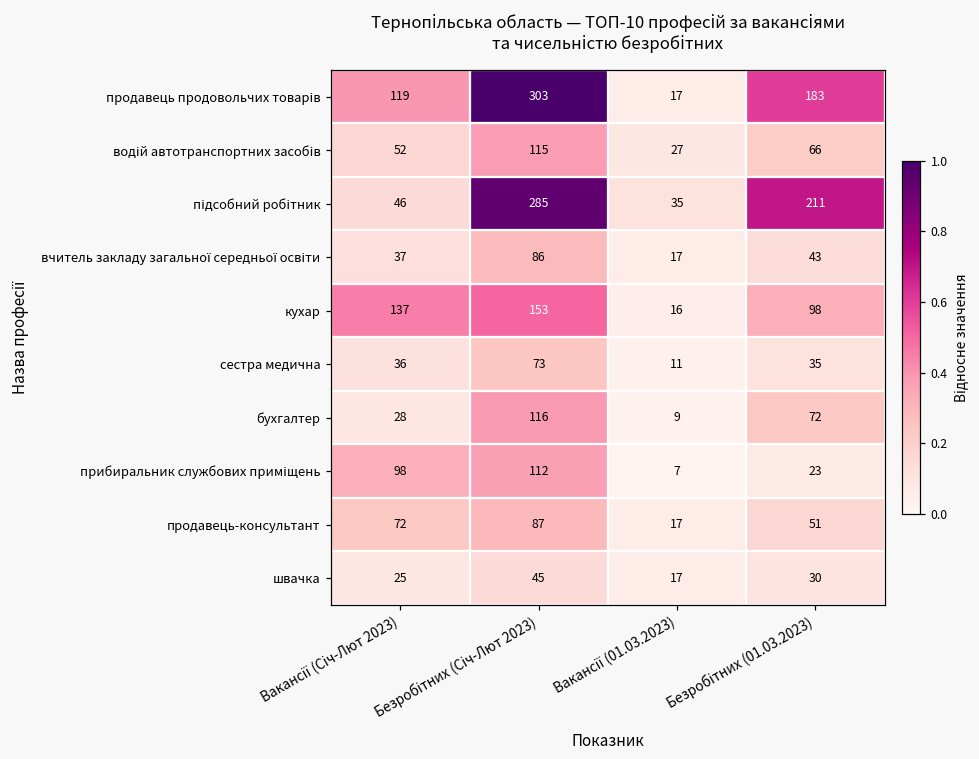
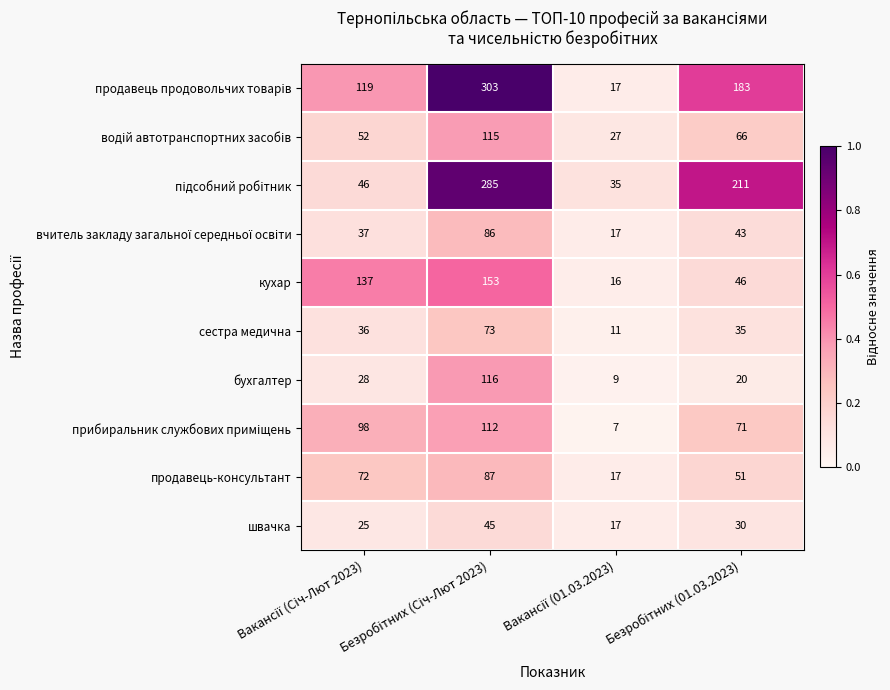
  {
    "продавець продовольчих товарів": {
      "Вакансії (Січ-Лют 2023)": 119,
      "Безробітних (Січ-Лют 2023)": 303,
      "Вакансії (01.03.2023)": 17,
      "Безробітних (01.03.2023)": 183
    },
    "водій автотранспортних засобів": {
      "Вакансії (Січ-Лют 2023)": 52,
      "Безробітних (Січ-Лют 2023)": 115,
      "Вакансії (01.03.2023)": 27,
      "Безробітних (01.03.2023)": 66
    },
    "підсобний робітник": {
      "Вакансії (Січ-Лют 2023)": 46,
      "Безробітних (Січ-Лют 2023)": 285,
      "Вакансії (01.03.2023)": 35,
      "Безробітних (01.03.2023)": 211
    },
    "вчитель закладу загальної середньої освіти": {
      "Вакансії (Січ-Лют 2023)": 37,
      "Безробітних (Січ-Лют 2023)": 86,
      "Вакансії (01.03.2023)": 17,
      "Безробітних (01.03.2023)": 43
    },
    "кухар": {
      "Вакансії (Січ-Лют 2023)": 137,
      "Безробітних (Січ-Лют 2023)": 153,
      "Вакансії (01.03.2023)": 16,
-     "Безробітних (01.03.2023)": 98
+     "Безробітних (01.03.2023)": 46
    },
    "сестра медична": {
      "Вакансії (Січ-Лют 2023)": 36,
      "Безробітних (Січ-Лют 2023)": 73,
      "Вакансії (01.03.2023)": 11,
      "Безробітних (01.03.2023)": 35
    },
    "бухгалтер": {
      "Вакансії (Січ-Лют 2023)": 28,
      "Безробітних (Січ-Лют 2023)": 116,
      "Вакансії (01.03.2023)": 9,
-     "Безробітних (01.03.2023)": 72
+     "Безробітних (01.03.2023)": 20
    },
    "прибиральник службових приміщень": {
      "Вакансії (Січ-Лют 2023)": 98,
      "Безробітних (Січ-Лют 2023)": 112,
      "Вакансії (01.03.2023)": 7,
-     "Безробітних (01.03.2023)": 23
+     "Безробітних (01.03.2023)": 71
    },
    "продавець-консультант": {
      "Вакансії (Січ-Лют 2023)": 72,
      "Безробітних (Січ-Лют 2023)": 87,
      "Вакансії (01.03.2023)": 17,
      "Безробітних (01.03.2023)": 51
    },
    "швачка": {
      "Вакансії (Січ-Лют 2023)": 25,
      "Безробітних (Січ-Лют 2023)": 45,
      "Вакансії (01.03.2023)": 17,
      "Безробітних (01.03.2023)": 30
    }
  }
